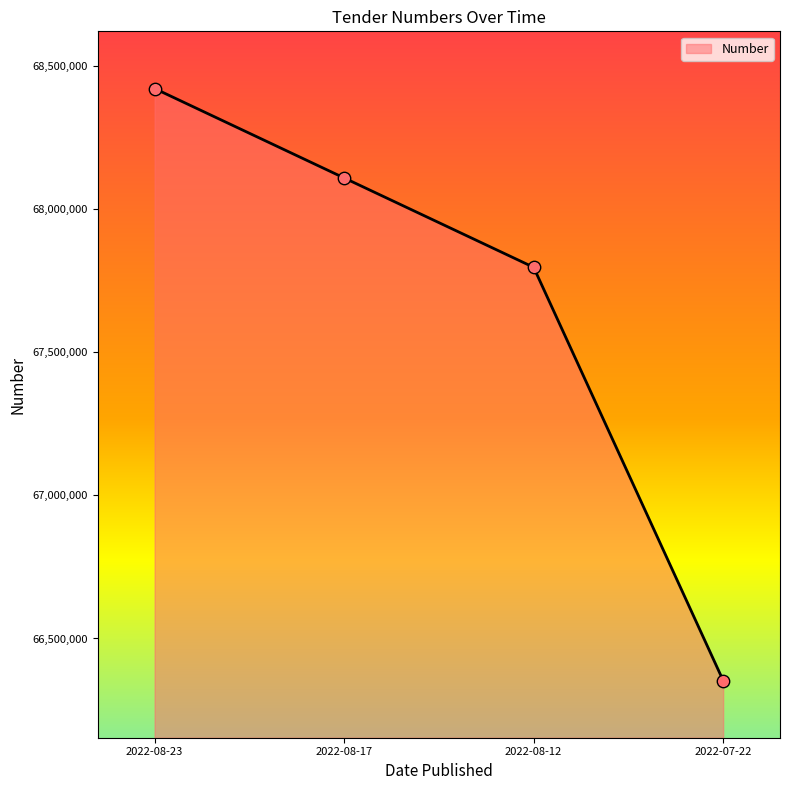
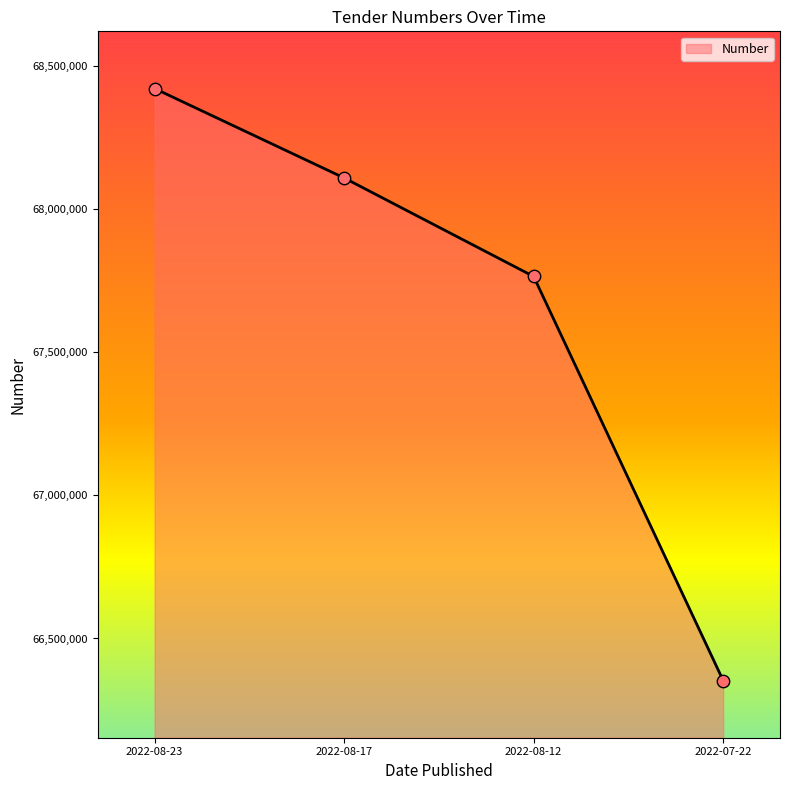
  {
    "2022-08-23": "68,420,000",
    "2022-08-17": "68,110,000",
-   "2022-08-12": "67,800,000",
+   "2022-08-12": "67,770,000",
    "2022-07-22": "66,350,000"
  }
